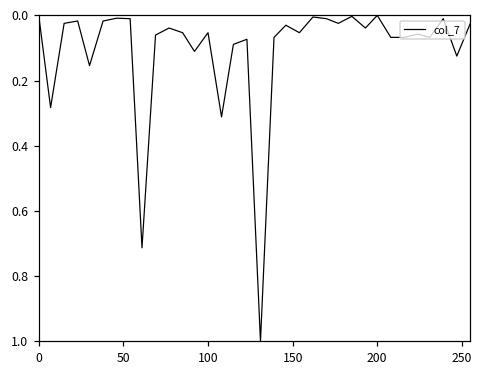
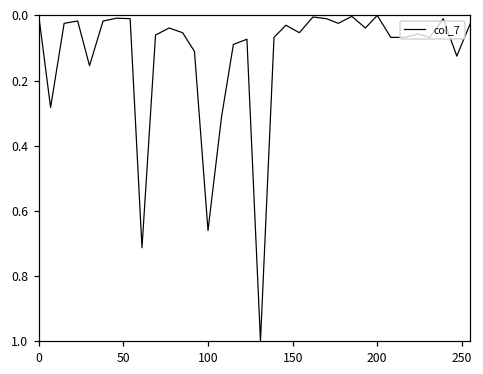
  {
    "0": 0.00,
-   "100": 0.05,
+   "100": 0.66,
    "200": 0.00
  }
